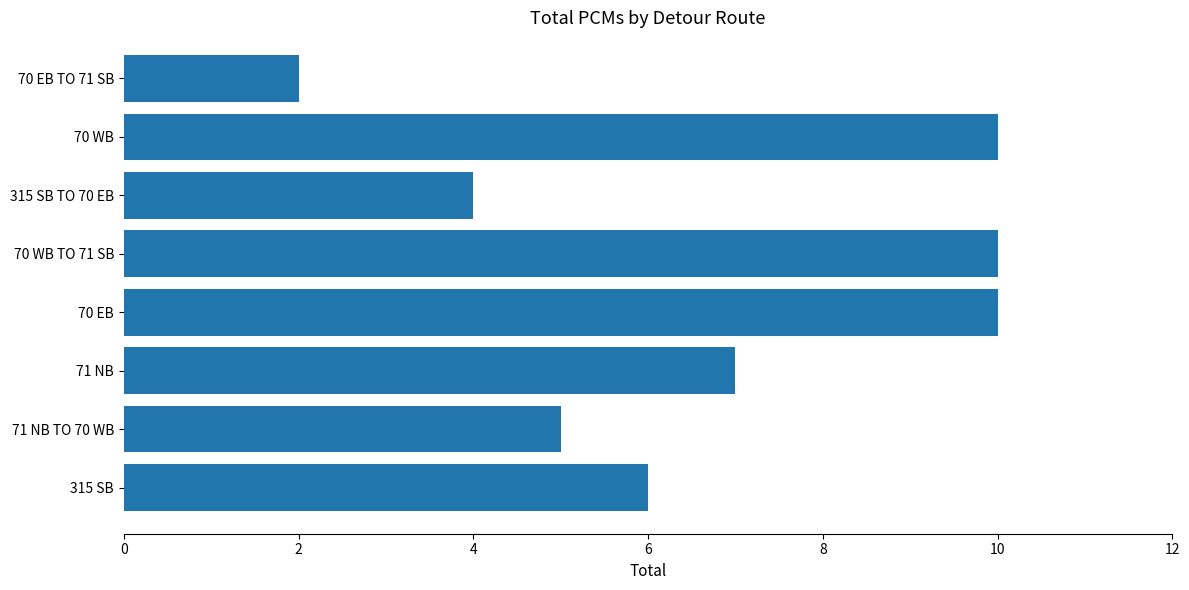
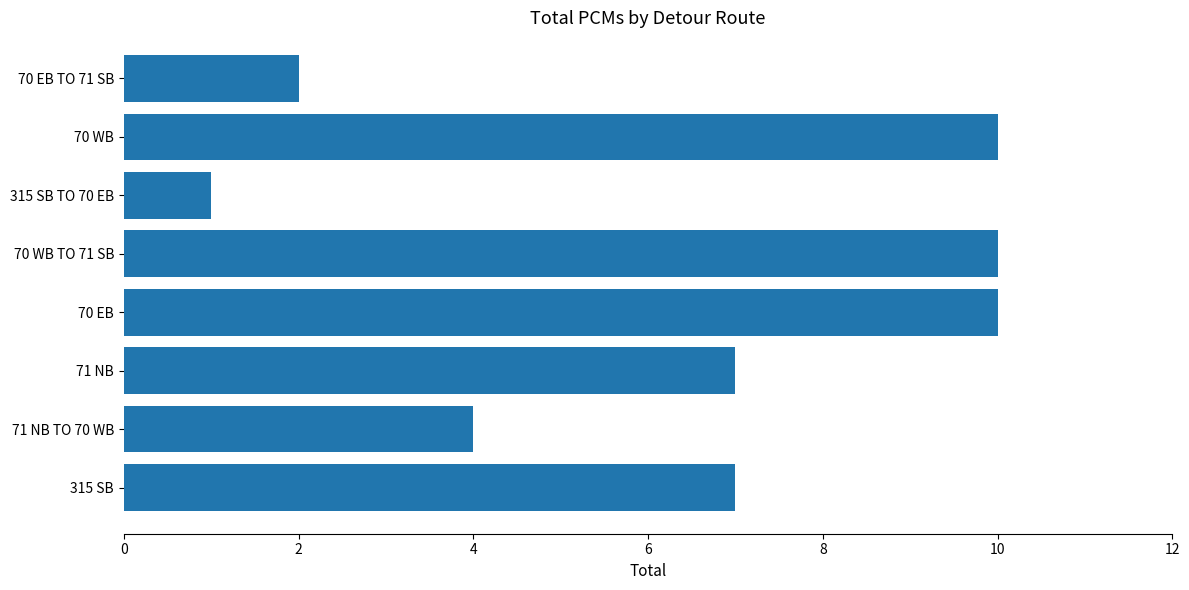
  {
    "70 EB TO 71 SB": 2,
    "70 WB": 10,
-   "315 SB TO 70 EB": 4,
+   "315 SB TO 70 EB": 1,
    "70 WB TO 71 SB": 10,
    "70 EB": 10,
    "71 NB": 7,
-   "71 NB TO 70 WB": 5,
-   "315 SB": 6
+   "71 NB TO 70 WB": 4,
+   "315 SB": 7
  }
